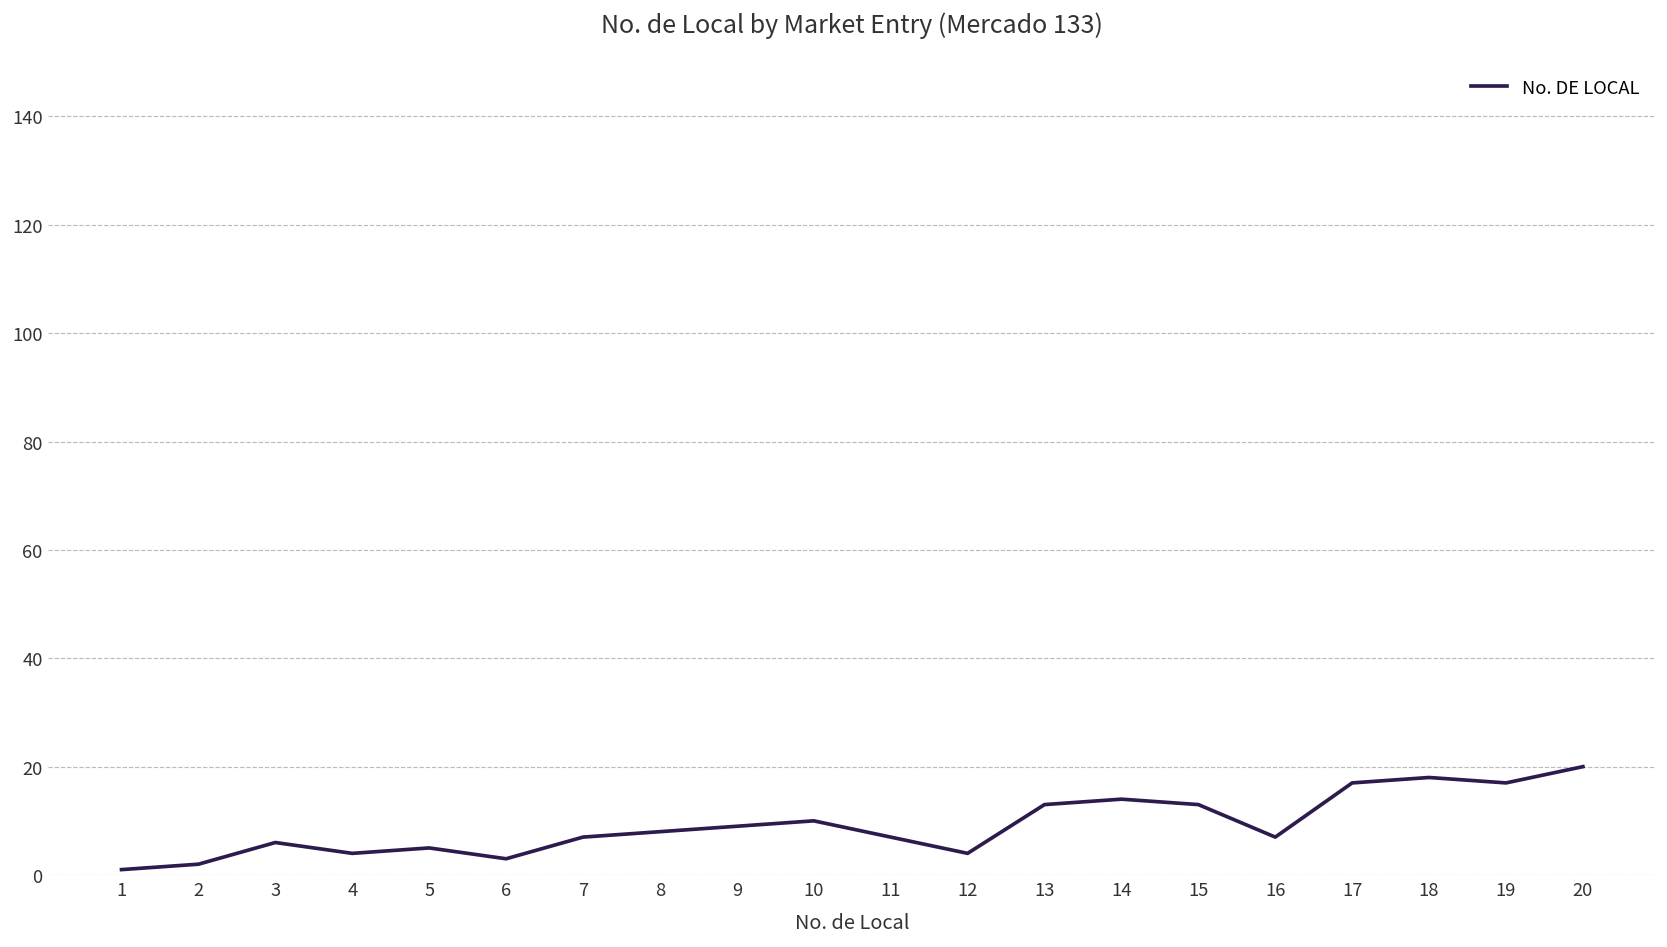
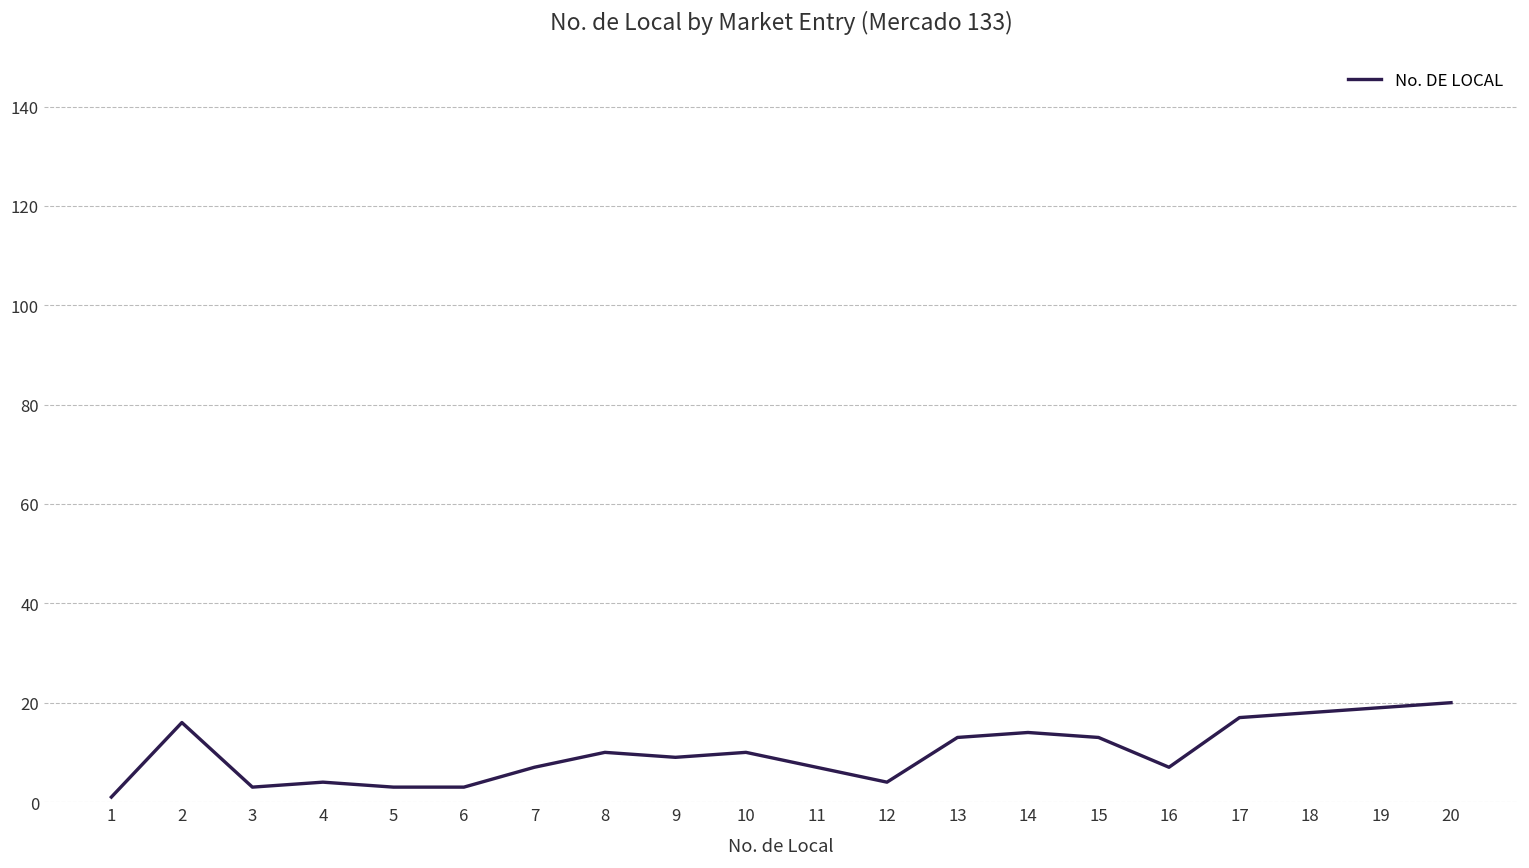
  {
    "1": 1,
-   "2": 2,
-   "3": 6,
+   "2": 16,
+   "3": 3,
    "4": 4,
-   "5": 5,
+   "5": 3,
    "6": 3,
    "7": 7,
-   "8": 8,
+   "8": 10,
    "9": 9,
    "10": 10,
    "11": 7,
    "12": 4,
    "13": 13,
    "14": 14,
    "15": 13,
    "16": 7,
    "17": 17,
    "18": 18,
-   "19": 17,
+   "19": 19,
    "20": 20
  }
